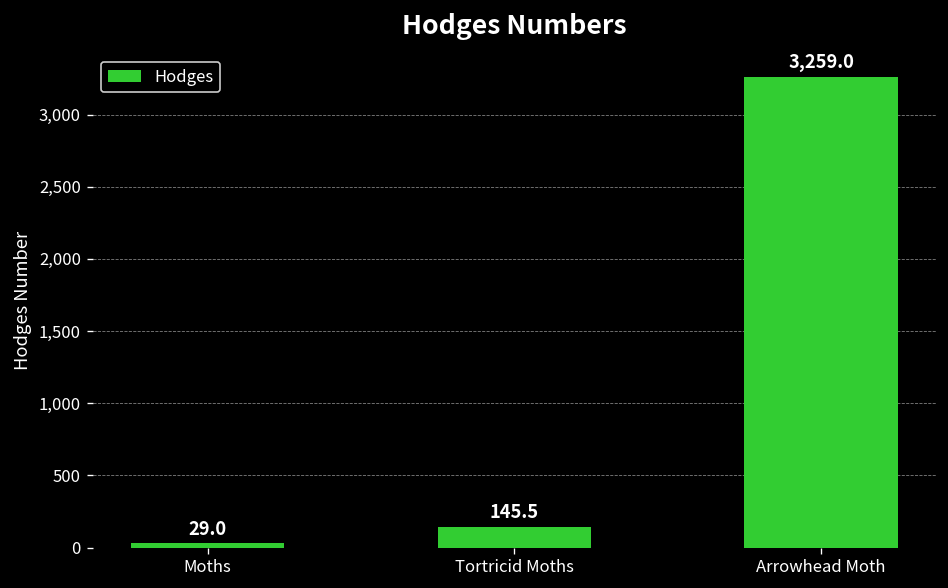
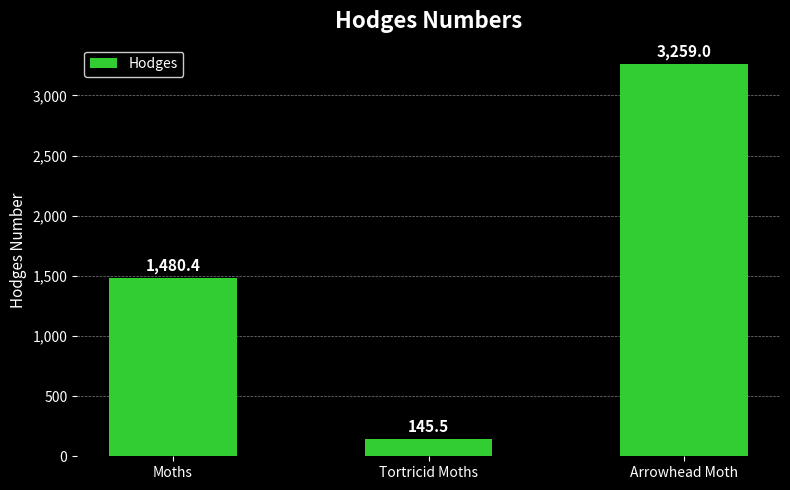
  {
-   "Moths": "29.0",
+   "Moths": "1,480.4",
    "Tortricid Moths": "145.5",
    "Arrowhead Moth": "3,259.0"
  }
